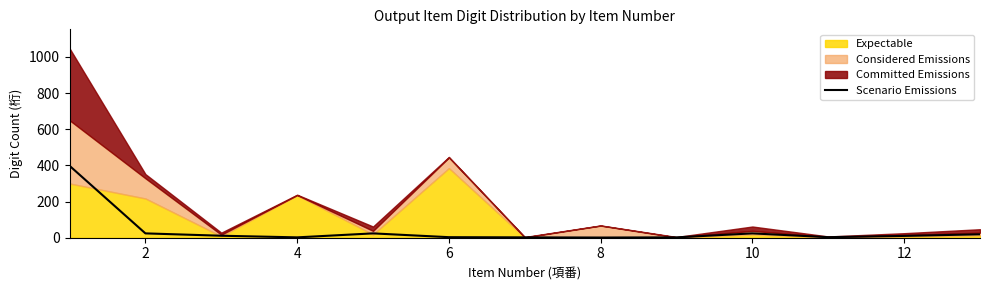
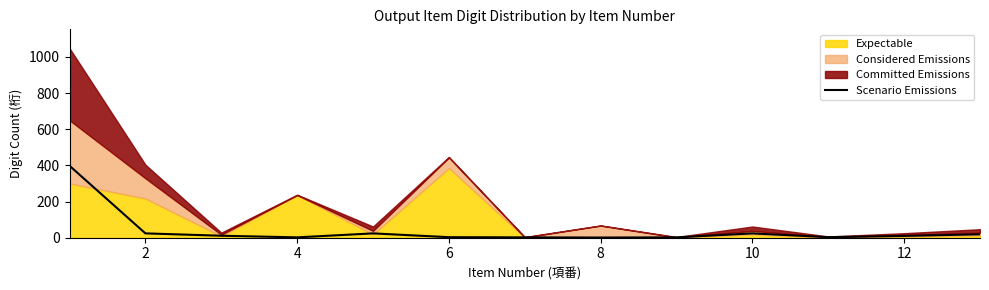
  {
    "Scenario Emissions": {
      "2": 20,
      "4": 0,
      "6": 0
    },
    "Expectable": {
      "2": 220,
      "6": 390
    },
    "Considered Emissions": {
      "2": 110
    },
    "Committed Emissions": {
-     "2": 20,
+     "2": 80,
      "10": 20
    }
  }
